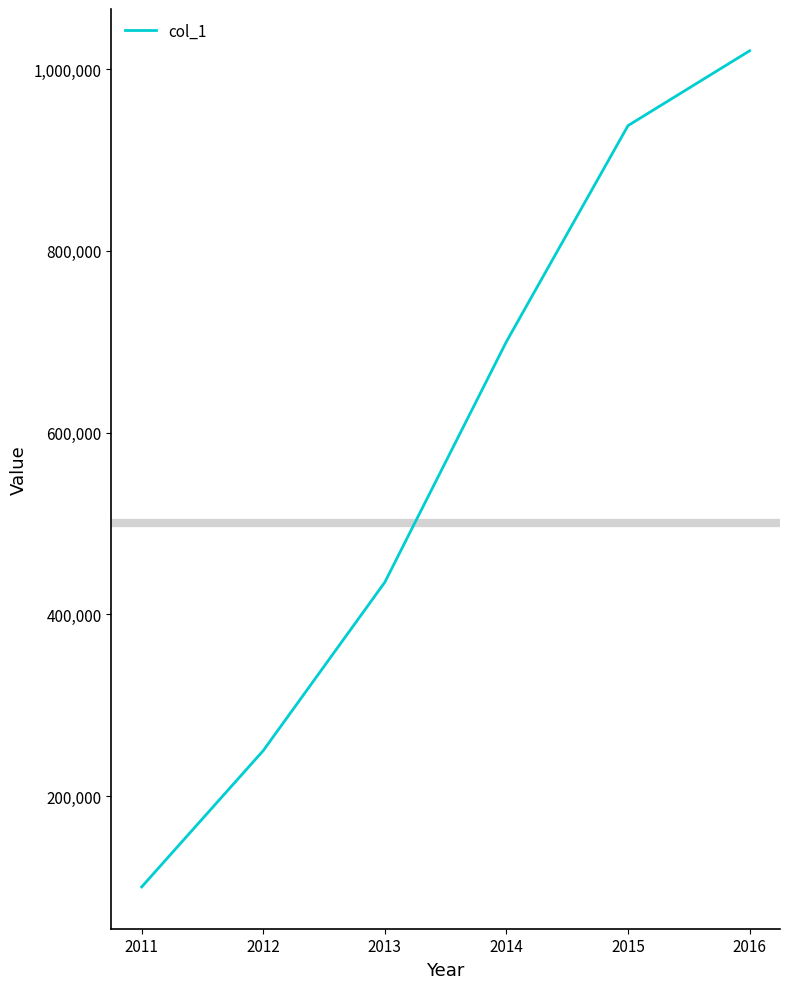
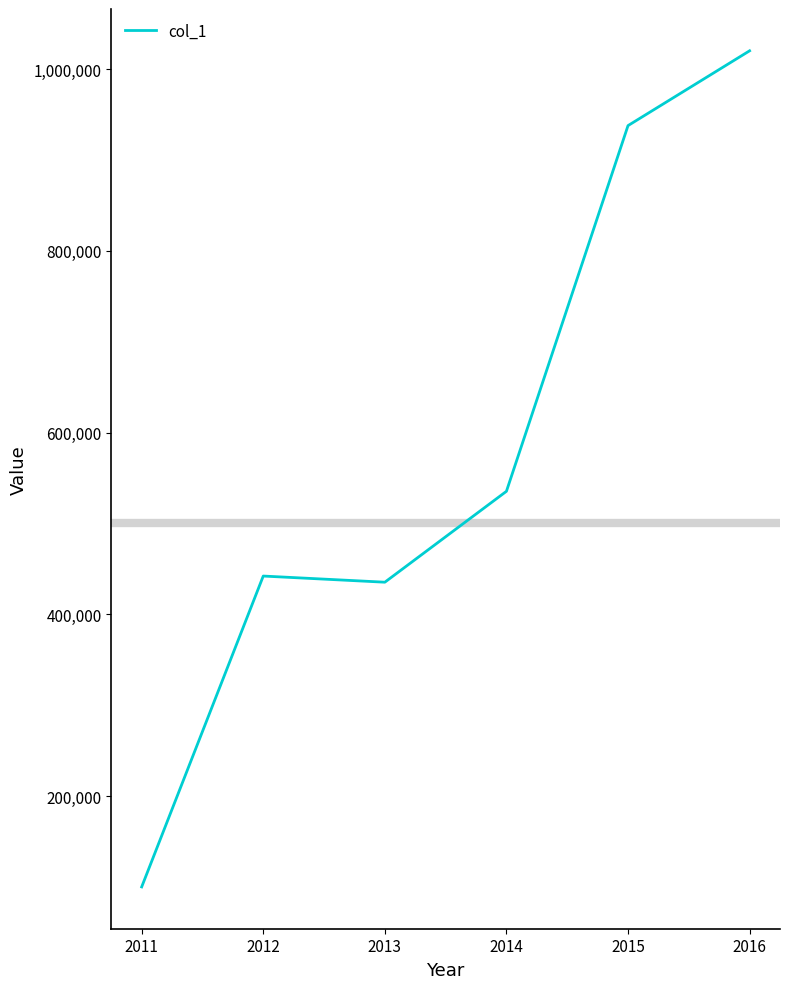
  {
    "2011": "100,000",
-   "2012": "250,000",
+   "2012": "440,000",
    "2013": "440,000",
-   "2014": "700,000",
+   "2014": "540,000",
    "2015": "940,000",
    "2016": "1,020,000"
  }
